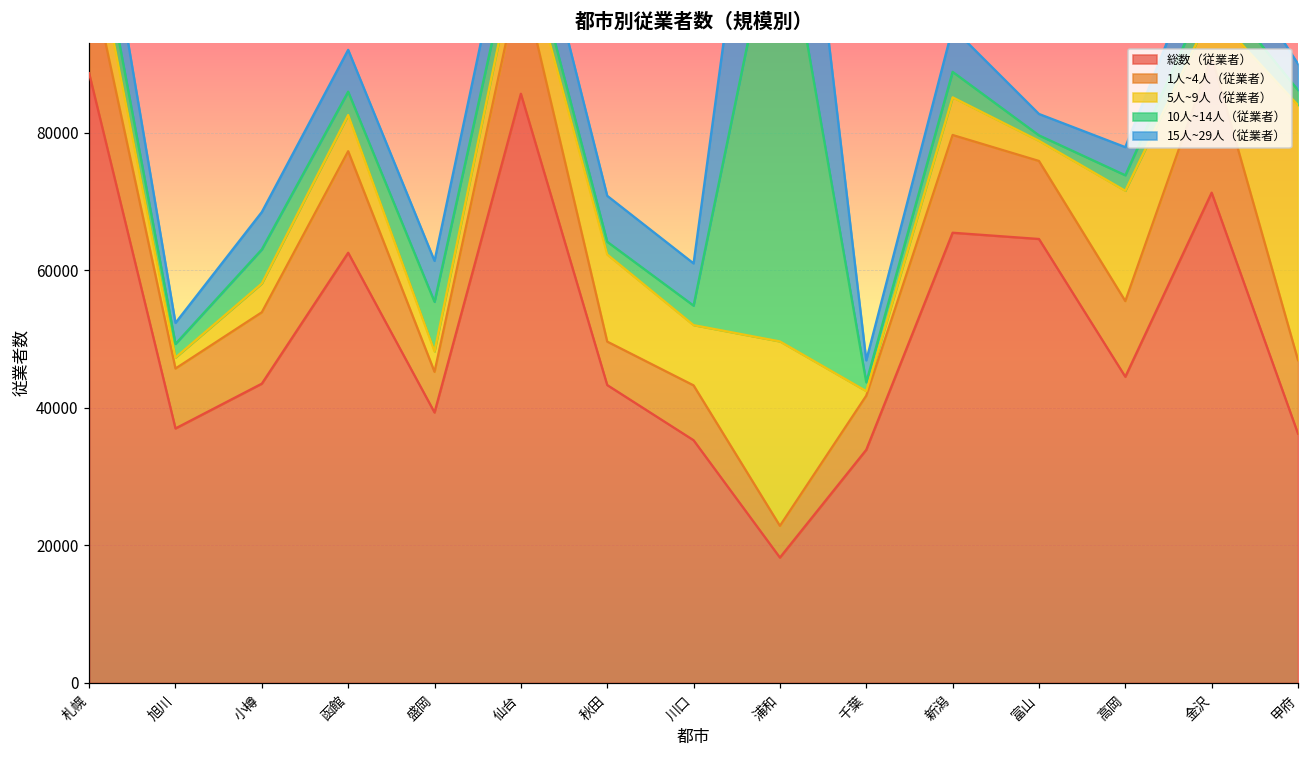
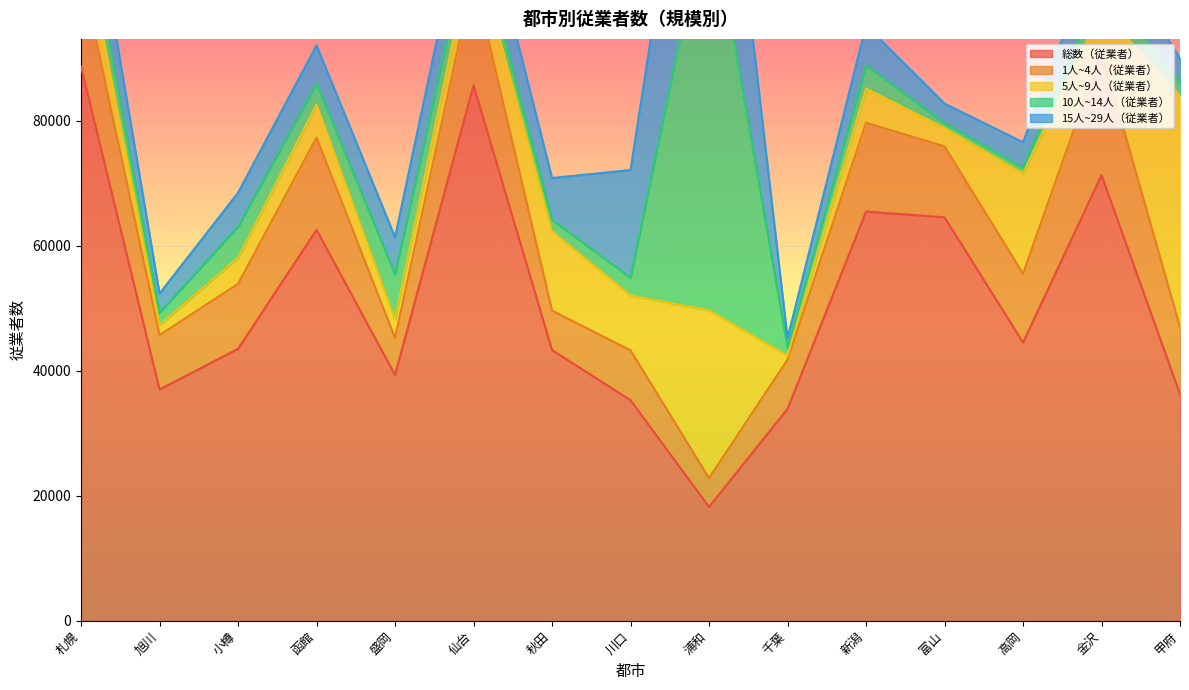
  {
    "5人~9人（従業者）": {
      "旭川": 2000,
      "小樽": 4000,
      "函館": 5000,
      "盛岡": 3000,
      "秋田": 13000,
      "川口": 9000,
      "浦和": 27000,
      "千葉": 1000,
      "新潟": 5000,
      "富山": 3000,
      "高岡": 16000,
      "甲府": 37000
    },
    "10人~14人（従業者）": {
      "旭川": 2000,
      "小樽": 5000,
      "函館": 3000,
      "盛岡": 7000,
      "秋田": 2000,
      "川口": 3000,
      "千葉": 1000,
      "新潟": 4000,
      "富山": 1000,
-     "高岡": 2000,
+     "高岡": 1000,
      "甲府": 2000
    },
    "15人~29人（従業者）": {
      "旭川": 3000,
      "小樽": 5000,
      "函館": 6000,
      "盛岡": 6000,
      "秋田": 7000,
-     "川口": 6000,
-     "千葉": 3000,
+     "川口": 17000,
+     "千葉": 2000,
      "富山": 3000,
      "高岡": 4000,
      "甲府": 4000
    }
  }
